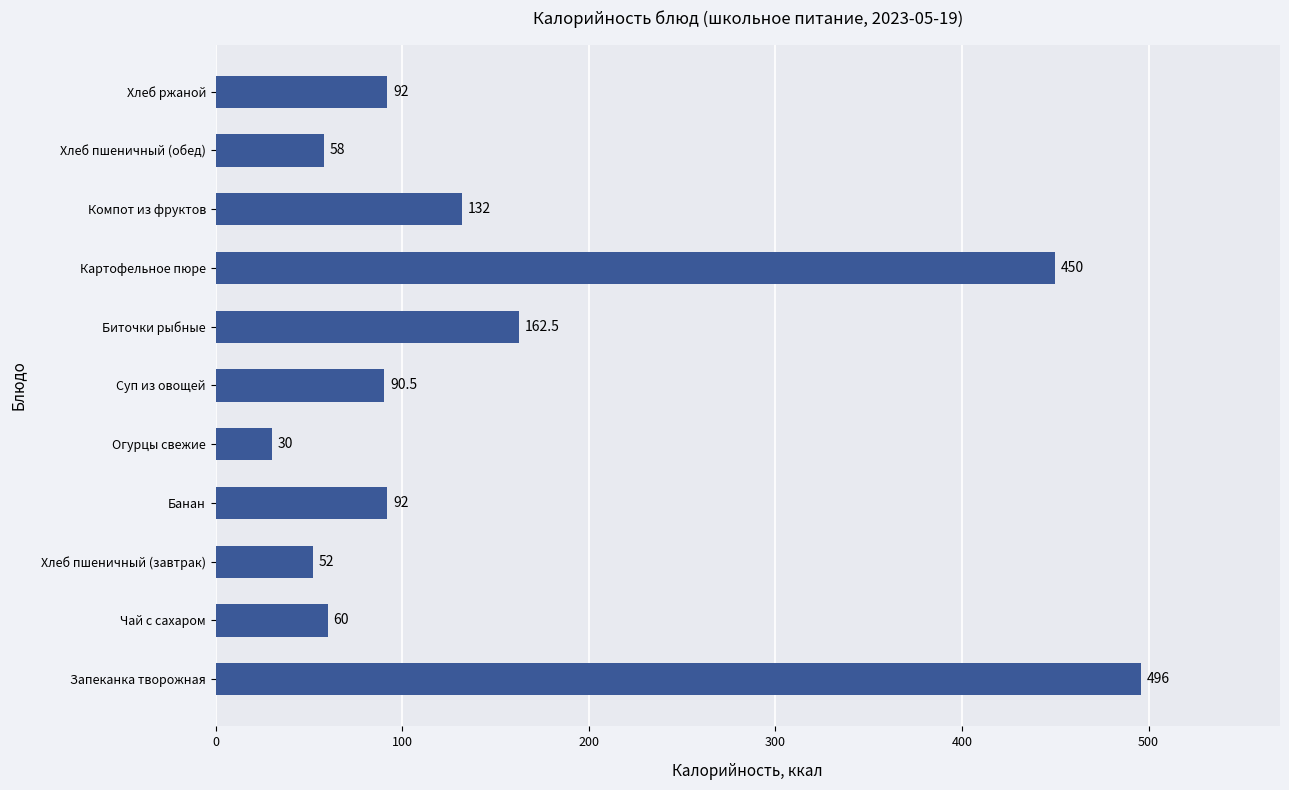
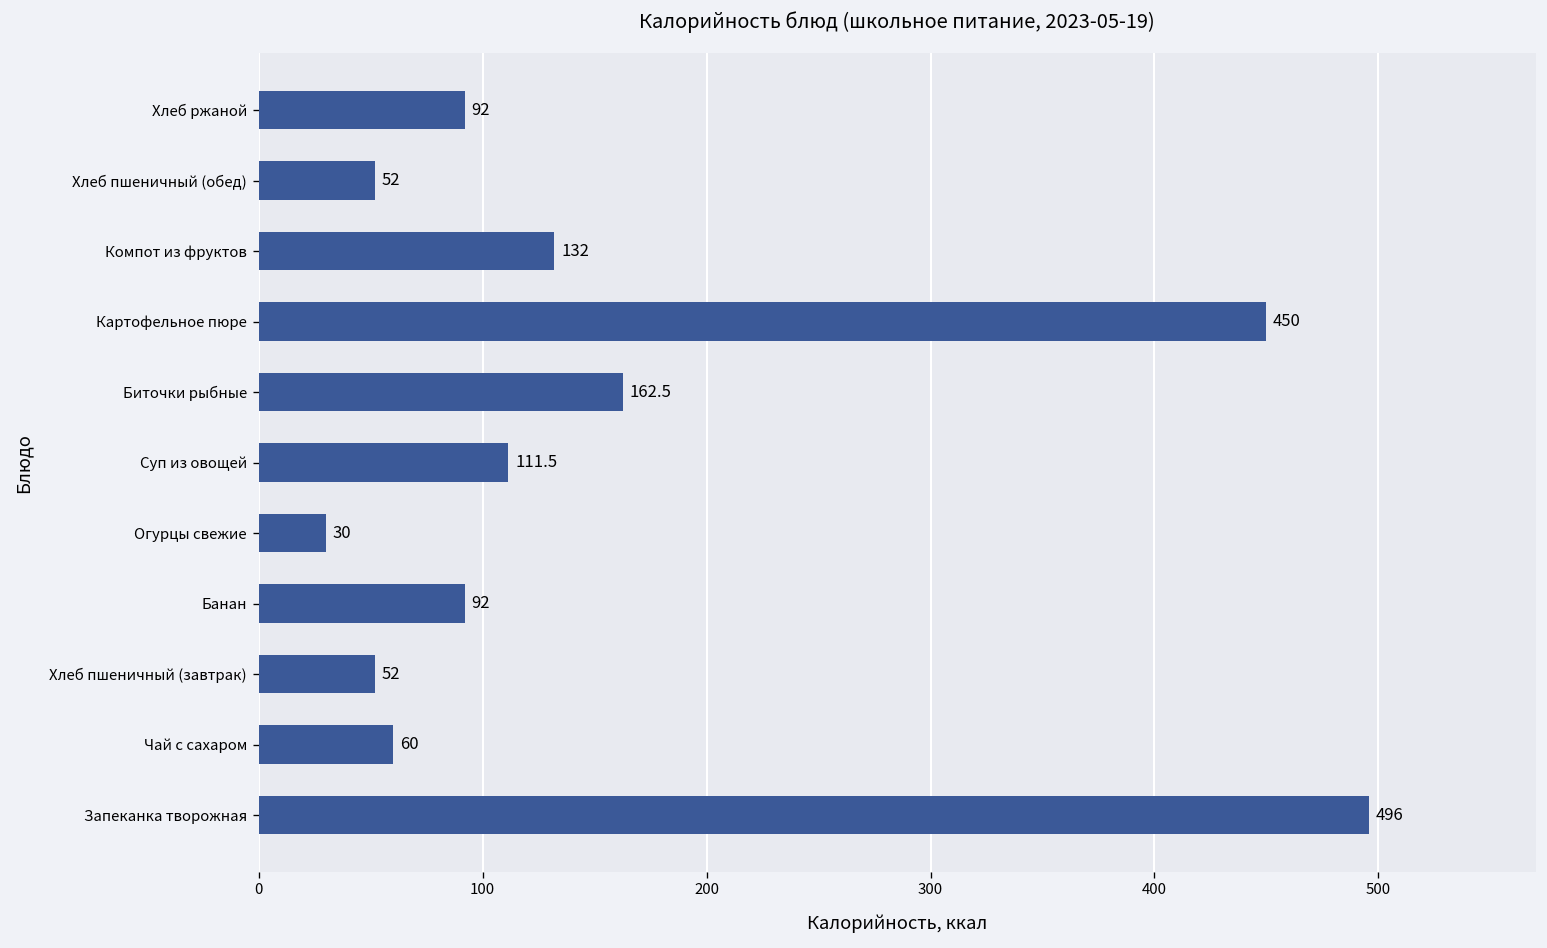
  {
    "Хлеб ржаной": 92,
-   "Хлеб пшеничный (обед)": 58,
+   "Хлеб пшеничный (обед)": 52,
    "Компот из фруктов": 132,
    "Картофельное пюре": 450,
    "Биточки рыбные": 162.5,
-   "Суп из овощей": 90.5,
+   "Суп из овощей": 111.5,
    "Огурцы свежие": 30,
    "Банан": 92,
    "Хлеб пшеничный (завтрак)": 52,
    "Чай с сахаром": 60,
    "Запеканка творожная": 496
  }
